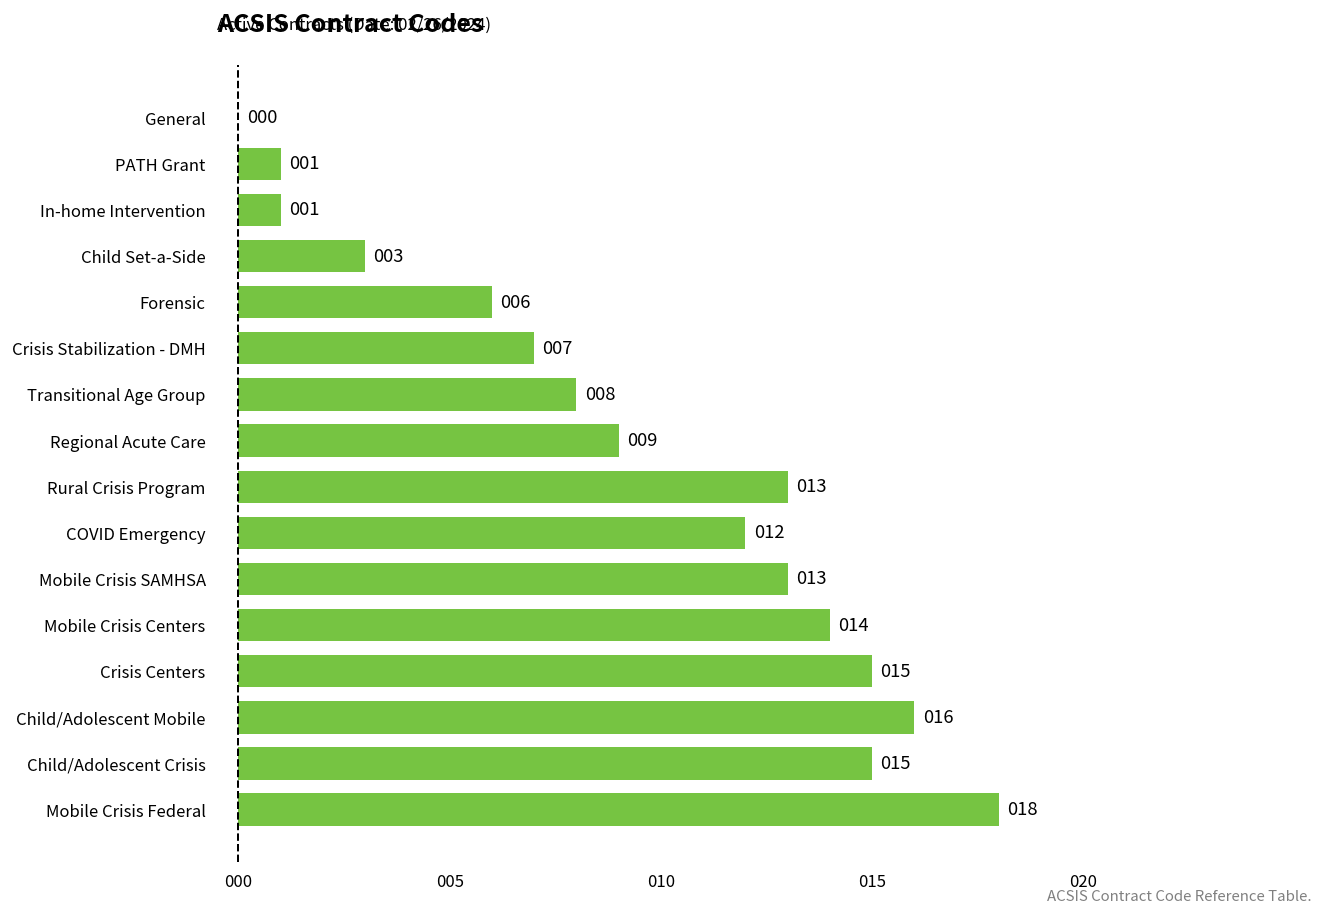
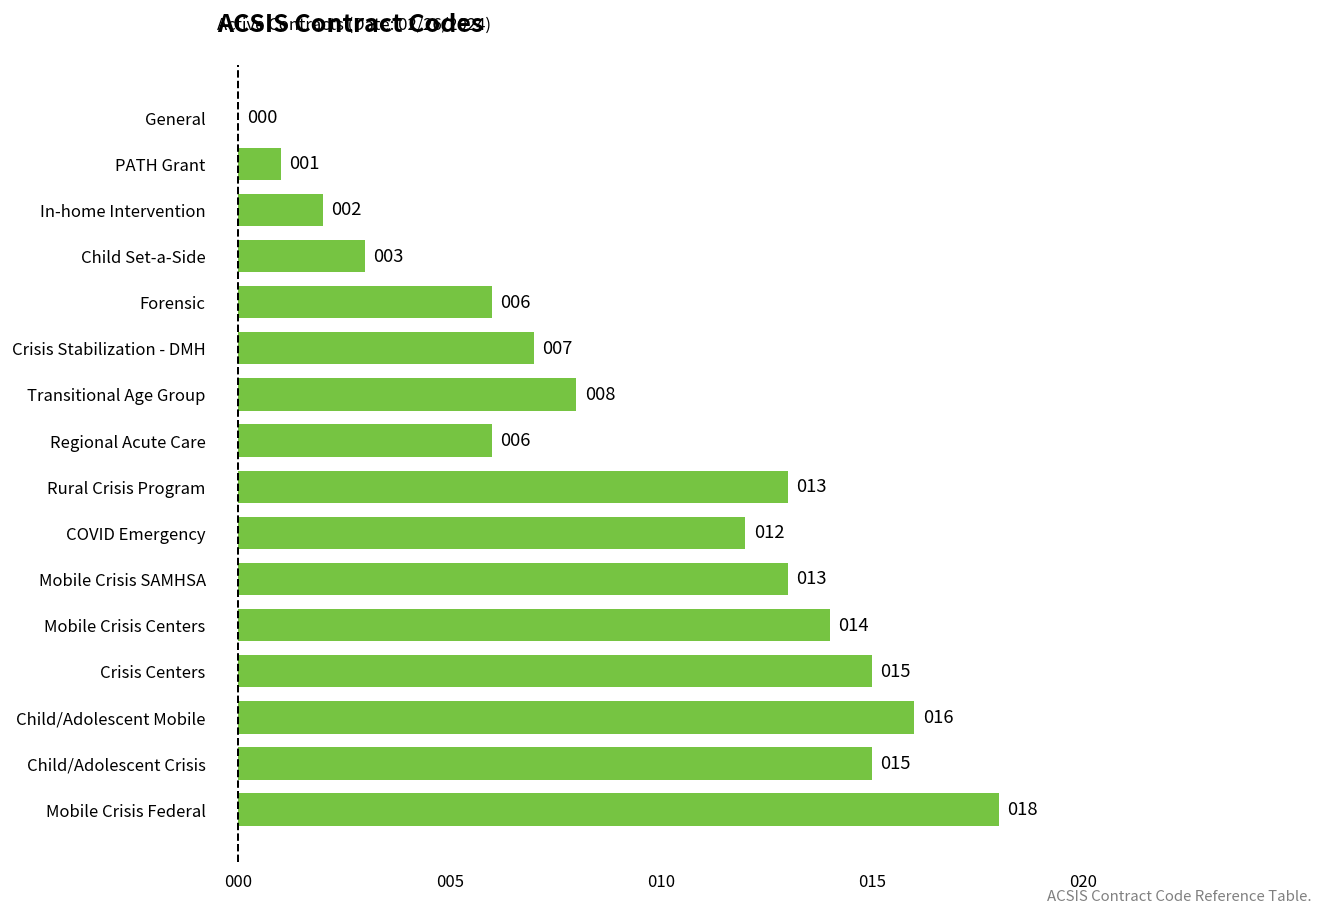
  {
    "General": "000",
    "PATH Grant": "001",
-   "In-home Intervention": "001",
+   "In-home Intervention": "002",
    "Child Set-a-Side": "003",
    "Forensic": "006",
    "Crisis Stabilization - DMH": "007",
    "Transitional Age Group": "008",
-   "Regional Acute Care": "009",
+   "Regional Acute Care": "006",
    "Rural Crisis Program": "013",
    "COVID Emergency": "012",
    "Mobile Crisis SAMHSA": "013",
    "Mobile Crisis Centers": "014",
    "Crisis Centers": "015",
    "Child/Adolescent Mobile": "016",
    "Child/Adolescent Crisis": "015",
    "Mobile Crisis Federal": "018"
  }
